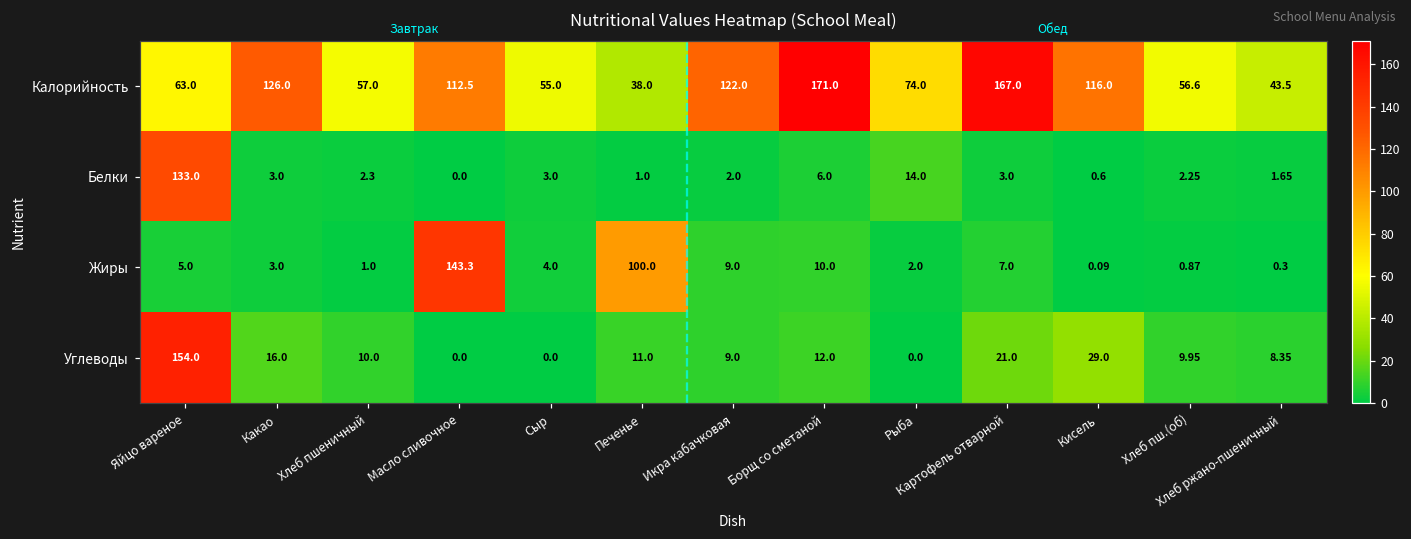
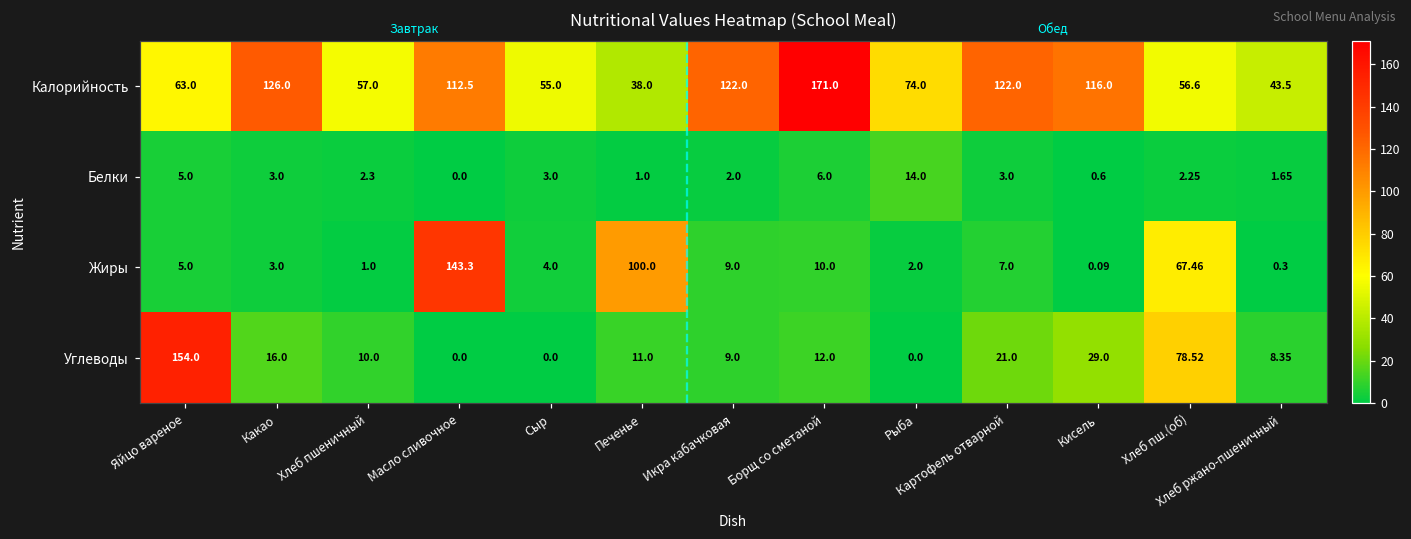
  {
    "Калорийность": {
      "Яйцо вареное": 63.0,
      "Какао": 126.0,
      "Хлеб пшеничный": 57.0,
      "Масло сливочное": 112.5,
      "Сыр": 55.0,
      "Печенье": 38.0,
      "Икра кабачковая": 122.0,
      "Борщ со сметаной": 171.0,
      "Рыба": 74.0,
-     "Картофель отварной": 167.0,
+     "Картофель отварной": 122.0,
      "Кисель": 116.0,
      "Хлеб пш.(об)": 56.6,
      "Хлеб ржано-пшеничный": 43.5
    },
    "Белки": {
-     "Яйцо вареное": 133.0,
+     "Яйцо вареное": 5.0,
      "Какао": 3.0,
      "Хлеб пшеничный": 2.3,
      "Масло сливочное": 0.0,
      "Сыр": 3.0,
      "Печенье": 1.0,
      "Икра кабачковая": 2.0,
      "Борщ со сметаной": 6.0,
      "Рыба": 14.0,
      "Картофель отварной": 3.0,
      "Кисель": 0.6,
      "Хлеб пш.(об)": 2.25,
      "Хлеб ржано-пшеничный": 1.65
    },
    "Жиры": {
      "Яйцо вареное": 5.0,
      "Какао": 3.0,
      "Хлеб пшеничный": 1.0,
      "Масло сливочное": 143.3,
      "Сыр": 4.0,
      "Печенье": 100.0,
      "Икра кабачковая": 9.0,
      "Борщ со сметаной": 10.0,
      "Рыба": 2.0,
      "Картофель отварной": 7.0,
      "Кисель": 0.09,
-     "Хлеб пш.(об)": 0.87,
+     "Хлеб пш.(об)": 67.46,
      "Хлеб ржано-пшеничный": 0.3
    },
    "Углеводы": {
      "Яйцо вареное": 154.0,
      "Какао": 16.0,
      "Хлеб пшеничный": 10.0,
      "Масло сливочное": 0.0,
      "Сыр": 0.0,
      "Печенье": 11.0,
      "Икра кабачковая": 9.0,
      "Борщ со сметаной": 12.0,
      "Рыба": 0.0,
      "Картофель отварной": 21.0,
      "Кисель": 29.0,
-     "Хлеб пш.(об)": 9.95,
+     "Хлеб пш.(об)": 78.52,
      "Хлеб ржано-пшеничный": 8.35
    }
  }
